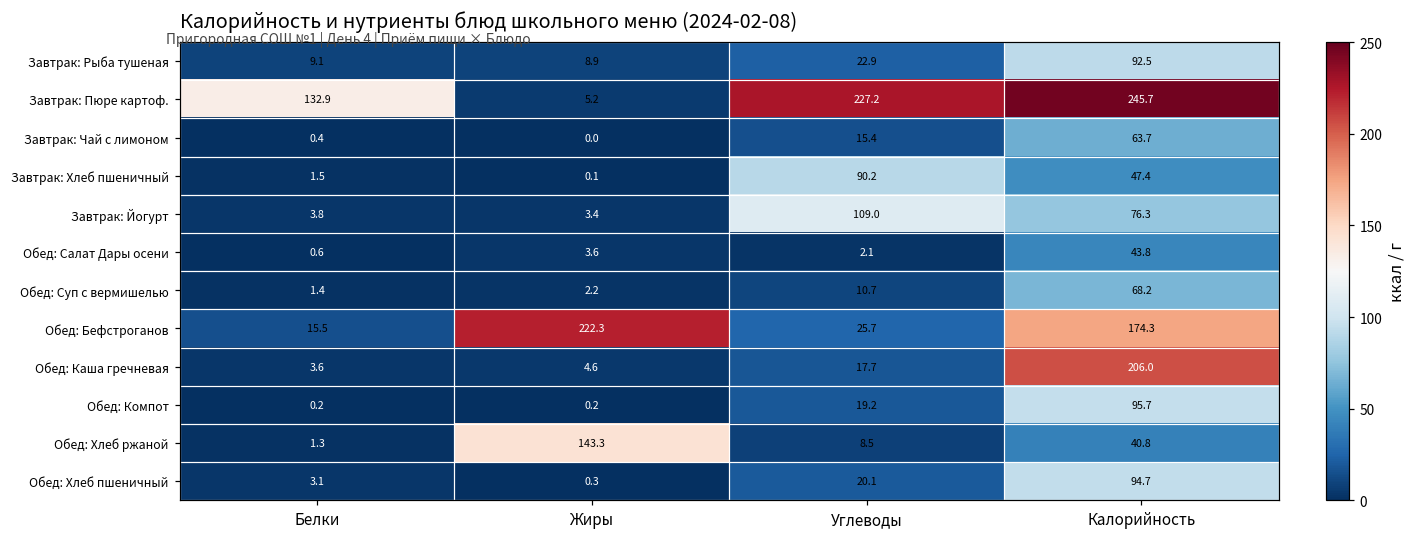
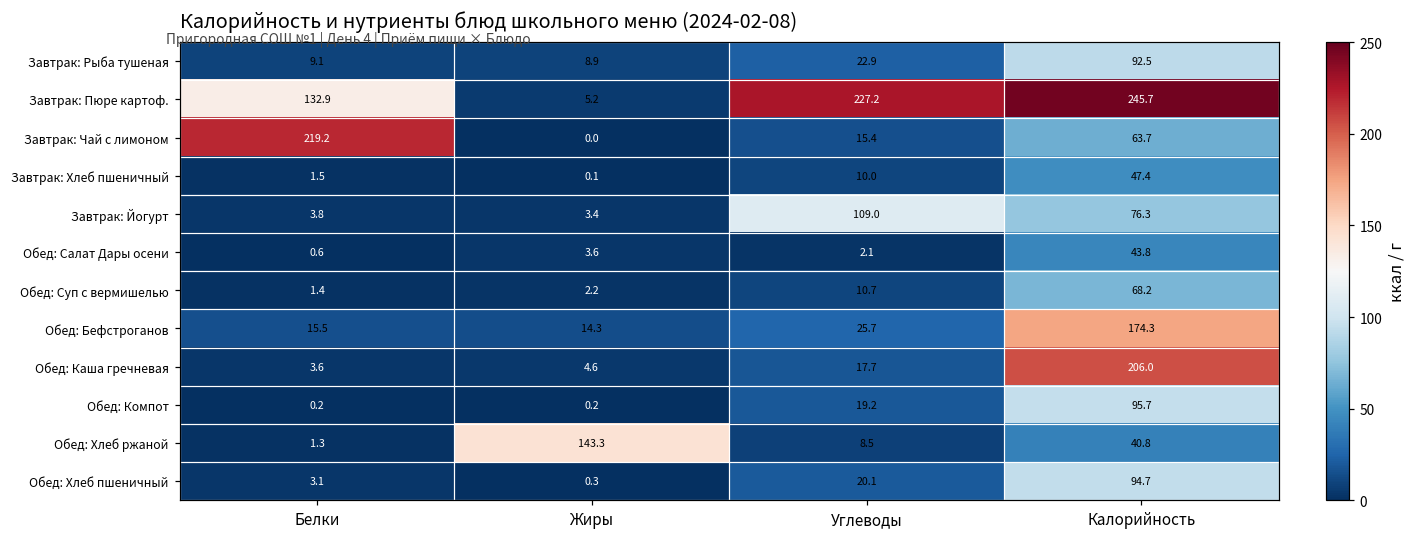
  {
    "Завтрак: Рыба тушеная": {
      "Белки": 9.1,
      "Жиры": 8.9,
      "Углеводы": 22.9,
      "Калорийность": 92.5
    },
    "Завтрак: Пюре картоф.": {
      "Белки": 132.9,
      "Жиры": 5.2,
      "Углеводы": 227.2,
      "Калорийность": 245.7
    },
    "Завтрак: Чай с лимоном": {
-     "Белки": 0.4,
+     "Белки": 219.2,
      "Жиры": 0.0,
      "Углеводы": 15.4,
      "Калорийность": 63.7
    },
    "Завтрак: Хлеб пшеничный": {
      "Белки": 1.5,
      "Жиры": 0.1,
-     "Углеводы": 90.2,
+     "Углеводы": 10.0,
      "Калорийность": 47.4
    },
    "Завтрак: Йогурт": {
      "Белки": 3.8,
      "Жиры": 3.4,
      "Углеводы": 109.0,
      "Калорийность": 76.3
    },
    "Обед: Салат Дары осени": {
      "Белки": 0.6,
      "Жиры": 3.6,
      "Углеводы": 2.1,
      "Калорийность": 43.8
    },
    "Обед: Суп с вермишелью": {
      "Белки": 1.4,
      "Жиры": 2.2,
      "Углеводы": 10.7,
      "Калорийность": 68.2
    },
    "Обед: Бефстроганов": {
      "Белки": 15.5,
-     "Жиры": 222.3,
+     "Жиры": 14.3,
      "Углеводы": 25.7,
      "Калорийность": 174.3
    },
    "Обед: Каша гречневая": {
      "Белки": 3.6,
      "Жиры": 4.6,
      "Углеводы": 17.7,
      "Калорийность": 206.0
    },
    "Обед: Компот": {
      "Белки": 0.2,
      "Жиры": 0.2,
      "Углеводы": 19.2,
      "Калорийность": 95.7
    },
    "Обед: Хлеб ржаной": {
      "Белки": 1.3,
      "Жиры": 143.3,
      "Углеводы": 8.5,
      "Калорийность": 40.8
    },
    "Обед: Хлеб пшеничный": {
      "Белки": 3.1,
      "Жиры": 0.3,
      "Углеводы": 20.1,
      "Калорийность": 94.7
    }
  }
